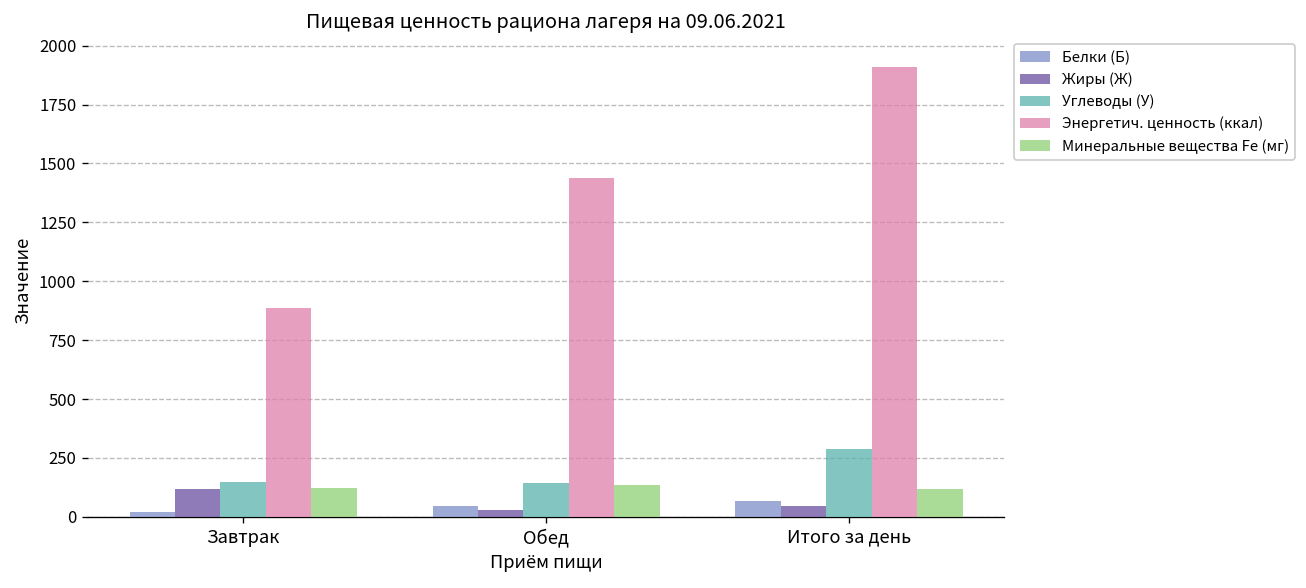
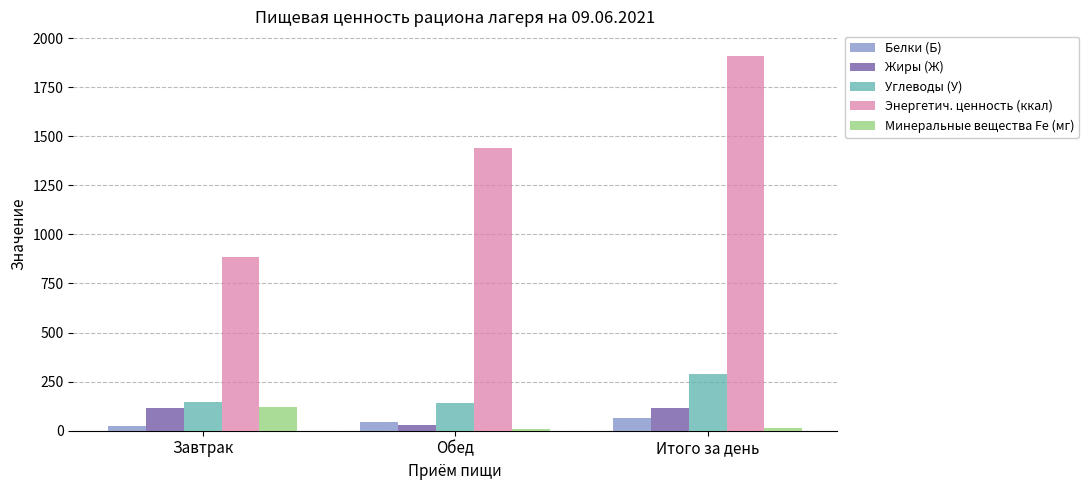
  {
    "Жиры (Ж)": {
      "Завтрак": 120,
      "Обед": 30,
-     "Итого за день": 50
+     "Итого за день": 110
    },
    "Энергетич. ценность (ккал)": {
      "Завтрак": 890,
      "Обед": 1440,
      "Итого за день": 1910
    },
    "Минеральные вещества Fe (мг)": {
      "Завтрак": 120,
-     "Обед": 130,
-     "Итого за день": 120
+     "Обед": 10,
+     "Итого за день": 10
    }
  }
